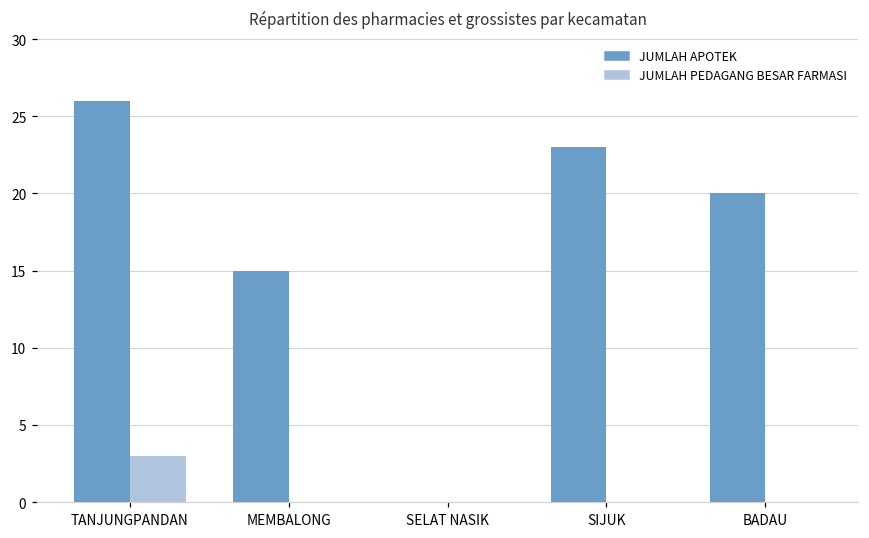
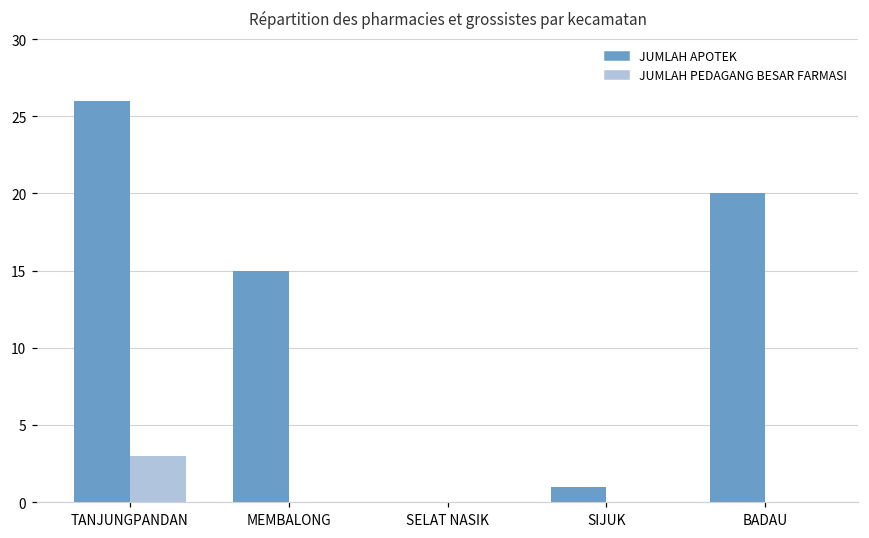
  {
    "JUMLAH APOTEK": {
      "TANJUNGPANDAN": 26,
      "MEMBALONG": 15,
      "SELAT NASIK": 0,
-     "SIJUK": 23,
+     "SIJUK": 1,
      "BADAU": 20
    },
    "JUMLAH PEDAGANG BESAR FARMASI": {
      "TANJUNGPANDAN": 3,
      "MEMBALONG": 0,
      "SELAT NASIK": 0,
      "SIJUK": 0,
      "BADAU": 0
    }
  }
